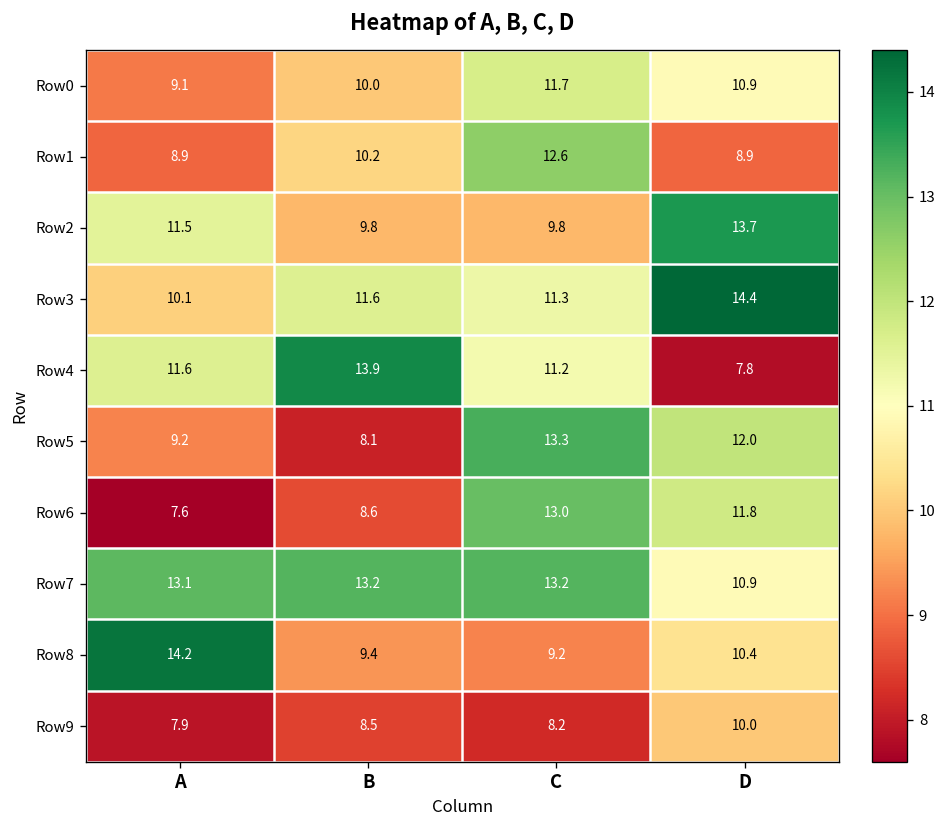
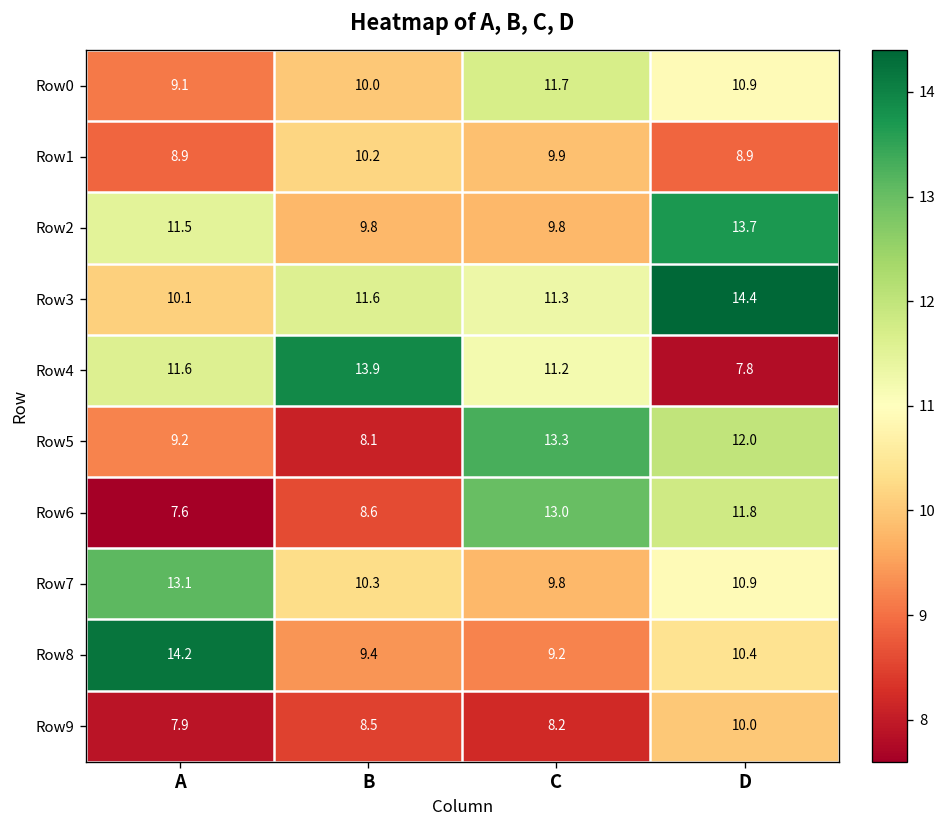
  {
    "Row0": {
      "A": 9.1,
      "B": 10.0,
      "C": 11.7,
      "D": 10.9
    },
    "Row1": {
      "A": 8.9,
      "B": 10.2,
-     "C": 12.6,
+     "C": 9.9,
      "D": 8.9
    },
    "Row2": {
      "A": 11.5,
      "B": 9.8,
      "C": 9.8,
      "D": 13.7
    },
    "Row3": {
      "A": 10.1,
      "B": 11.6,
      "C": 11.3,
      "D": 14.4
    },
    "Row4": {
      "A": 11.6,
      "B": 13.9,
      "C": 11.2,
      "D": 7.8
    },
    "Row5": {
      "A": 9.2,
      "B": 8.1,
      "C": 13.3,
      "D": 12.0
    },
    "Row6": {
      "A": 7.6,
      "B": 8.6,
      "C": 13.0,
      "D": 11.8
    },
    "Row7": {
      "A": 13.1,
-     "B": 13.2,
-     "C": 13.2,
+     "B": 10.3,
+     "C": 9.8,
      "D": 10.9
    },
    "Row8": {
      "A": 14.2,
      "B": 9.4,
      "C": 9.2,
      "D": 10.4
    },
    "Row9": {
      "A": 7.9,
      "B": 8.5,
      "C": 8.2,
      "D": 10.0
    }
  }
